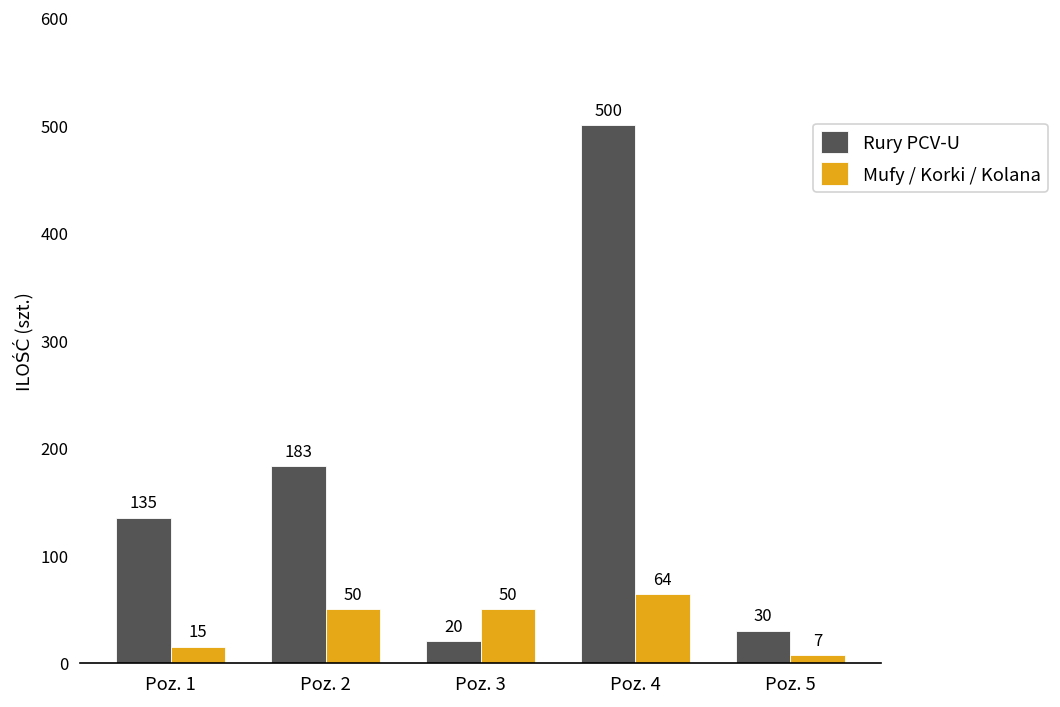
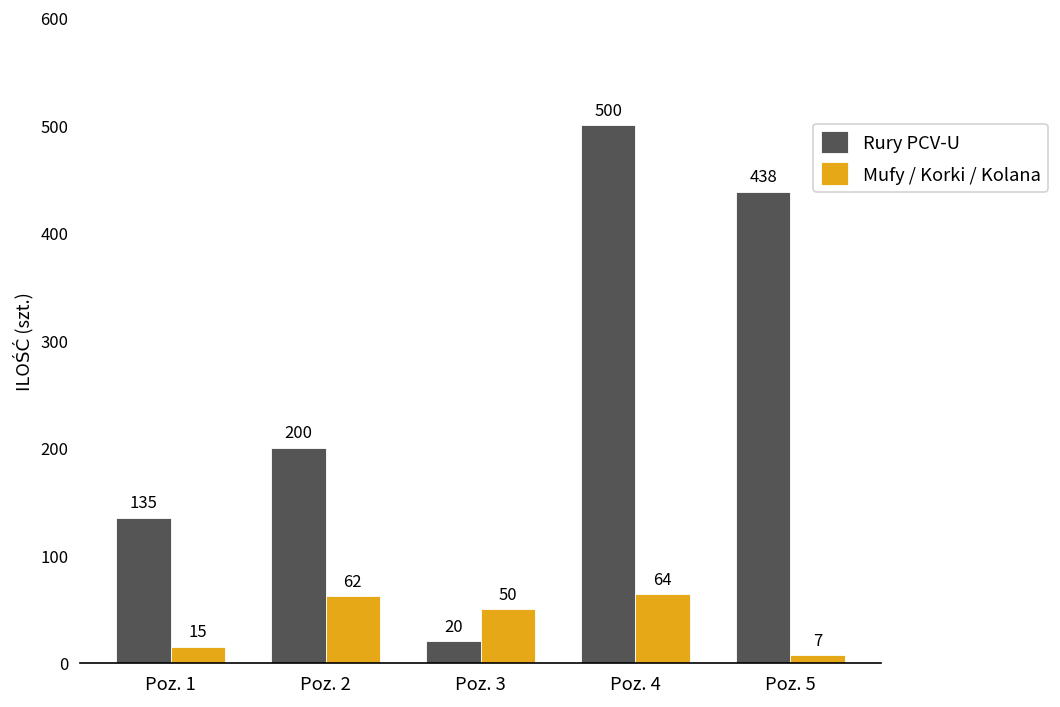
  {
    "Rury PCV-U": {
      "Poz. 1": 135,
-     "Poz. 2": 183,
+     "Poz. 2": 200,
      "Poz. 3": 20,
      "Poz. 4": 500,
-     "Poz. 5": 30
+     "Poz. 5": 438
    },
    "Mufy / Korki / Kolana": {
      "Poz. 1": 15,
-     "Poz. 2": 50,
+     "Poz. 2": 62,
      "Poz. 3": 50,
      "Poz. 4": 64,
      "Poz. 5": 7
    }
  }
